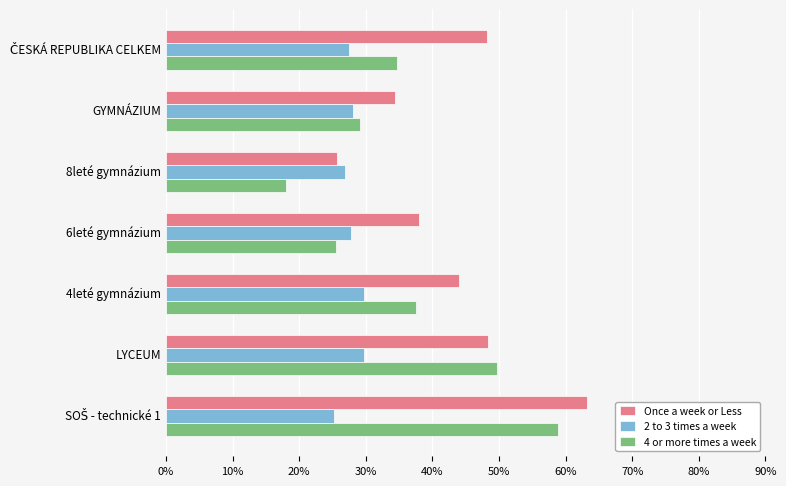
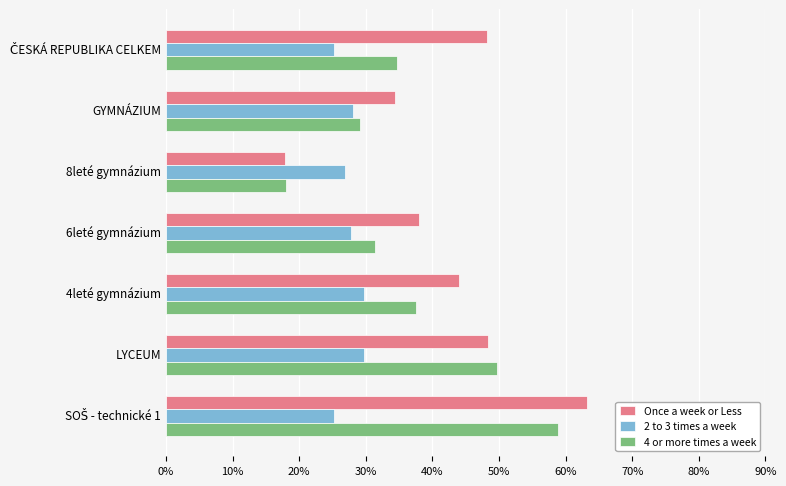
  {
    "Once a week or Less": {
      "ČESKÁ REPUBLIKA CELKEM": "48%",
      "GYMNÁZIUM": "34%",
-     "8leté gymnázium": "26%",
+     "8leté gymnázium": "18%",
      "6leté gymnázium": "38%",
      "4leté gymnázium": "44%",
      "LYCEUM": "48%",
      "SOŠ - technické 1": "63%"
    },
    "2 to 3 times a week": {
-     "ČESKÁ REPUBLIKA CELKEM": "28%",
+     "ČESKÁ REPUBLIKA CELKEM": "25%",
      "GYMNÁZIUM": "28%",
      "8leté gymnázium": "27%",
      "6leté gymnázium": "28%",
      "4leté gymnázium": "30%",
      "LYCEUM": "30%",
      "SOŠ - technické 1": "25%"
    },
    "4 or more times a week": {
      "ČESKÁ REPUBLIKA CELKEM": "35%",
      "GYMNÁZIUM": "29%",
      "8leté gymnázium": "18%",
-     "6leté gymnázium": "26%",
+     "6leté gymnázium": "31%",
      "4leté gymnázium": "38%",
      "LYCEUM": "50%",
      "SOŠ - technické 1": "59%"
    }
  }
